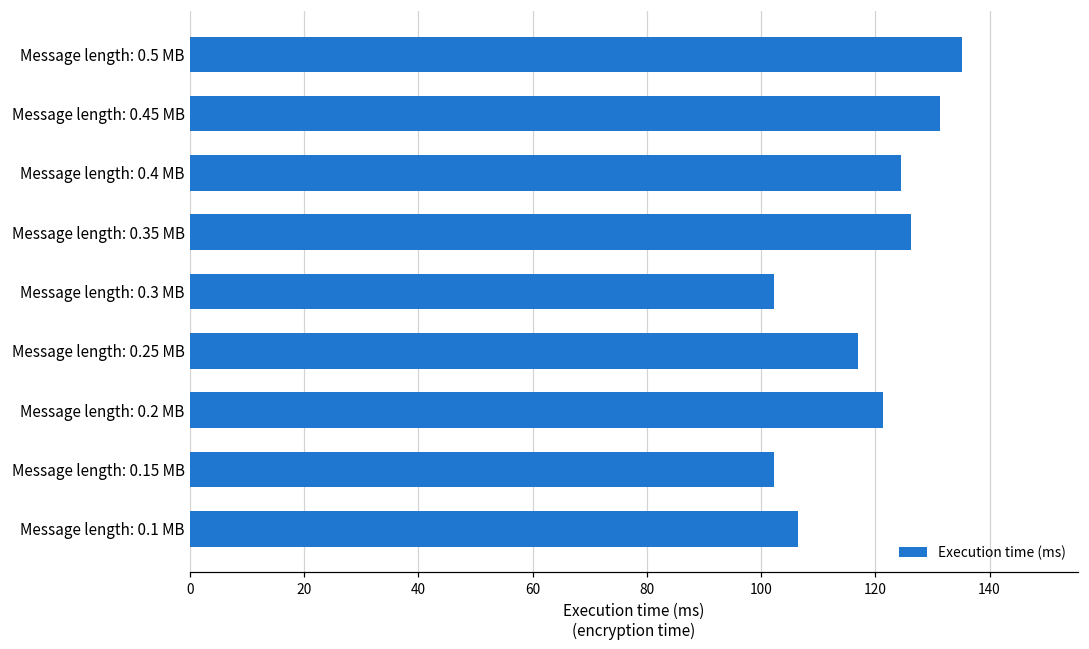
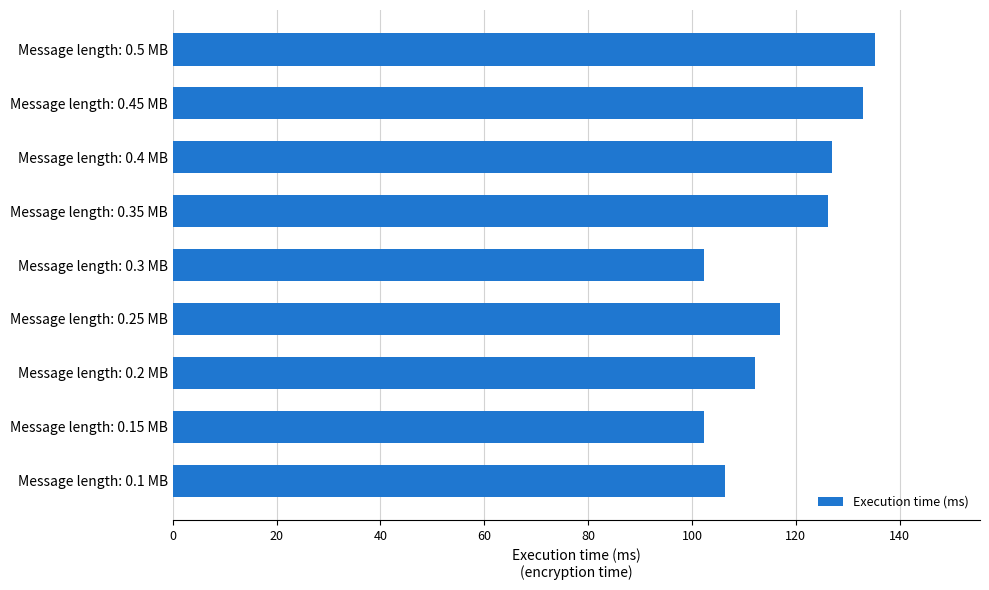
  {
    "Message length: 0.5 MB": 135,
-   "Message length: 0.45 MB": 131,
-   "Message length: 0.4 MB": 125,
+   "Message length: 0.45 MB": 133,
+   "Message length: 0.4 MB": 127,
    "Message length: 0.35 MB": 126,
    "Message length: 0.3 MB": 102,
    "Message length: 0.25 MB": 117,
-   "Message length: 0.2 MB": 121,
+   "Message length: 0.2 MB": 112,
    "Message length: 0.15 MB": 102,
    "Message length: 0.1 MB": 106
  }
